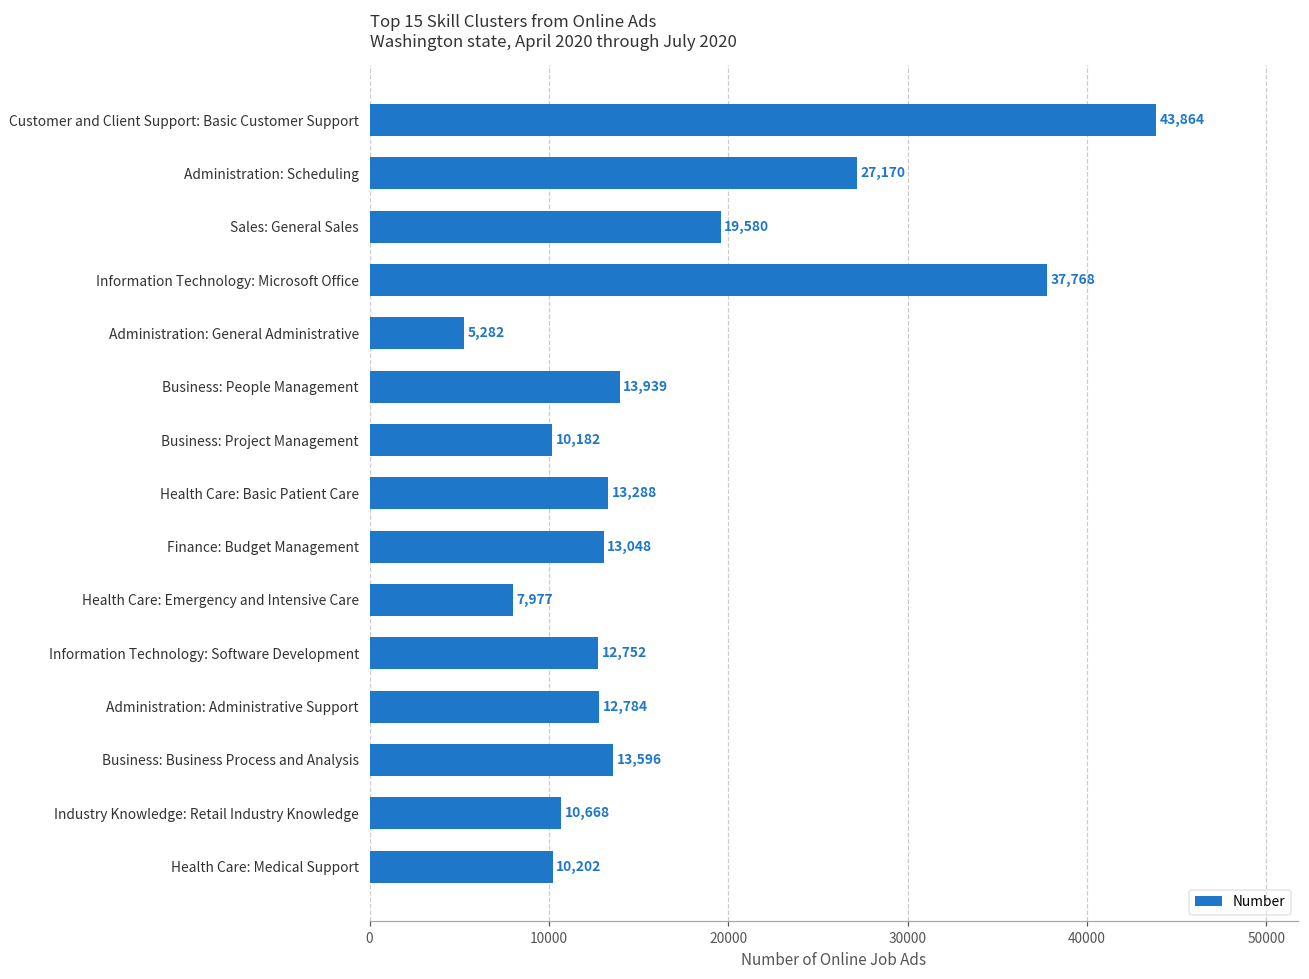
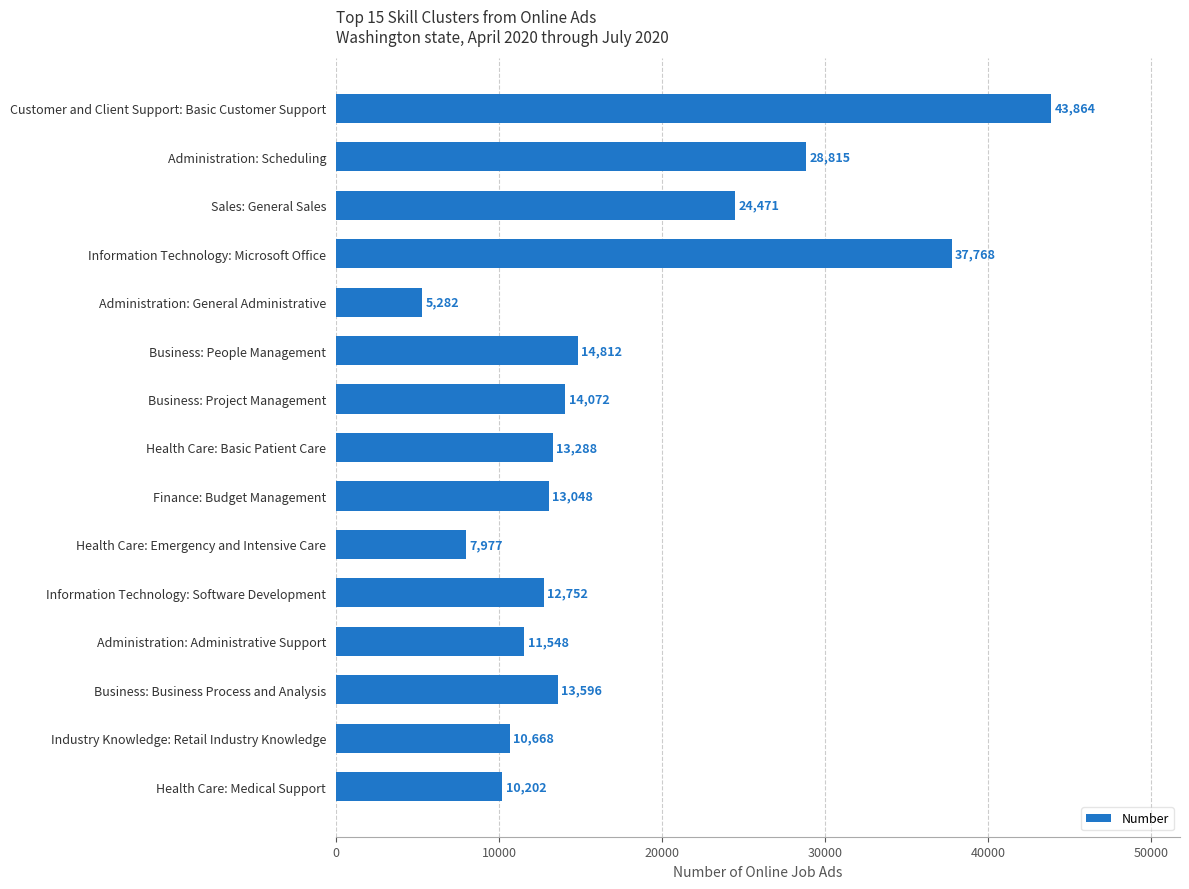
  {
    "Customer and Client Support: Basic Customer Support": "43,864",
-   "Administration: Scheduling": "27,170",
-   "Sales: General Sales": "19,580",
+   "Administration: Scheduling": "28,815",
+   "Sales: General Sales": "24,471",
    "Information Technology: Microsoft Office": "37,768",
    "Administration: General Administrative": "5,282",
-   "Business: People Management": "13,939",
-   "Business: Project Management": "10,182",
+   "Business: People Management": "14,812",
+   "Business: Project Management": "14,072",
    "Health Care: Basic Patient Care": "13,288",
    "Finance: Budget Management": "13,048",
    "Health Care: Emergency and Intensive Care": "7,977",
    "Information Technology: Software Development": "12,752",
-   "Administration: Administrative Support": "12,784",
+   "Administration: Administrative Support": "11,548",
    "Business: Business Process and Analysis": "13,596",
    "Industry Knowledge: Retail Industry Knowledge": "10,668",
    "Health Care: Medical Support": "10,202"
  }
